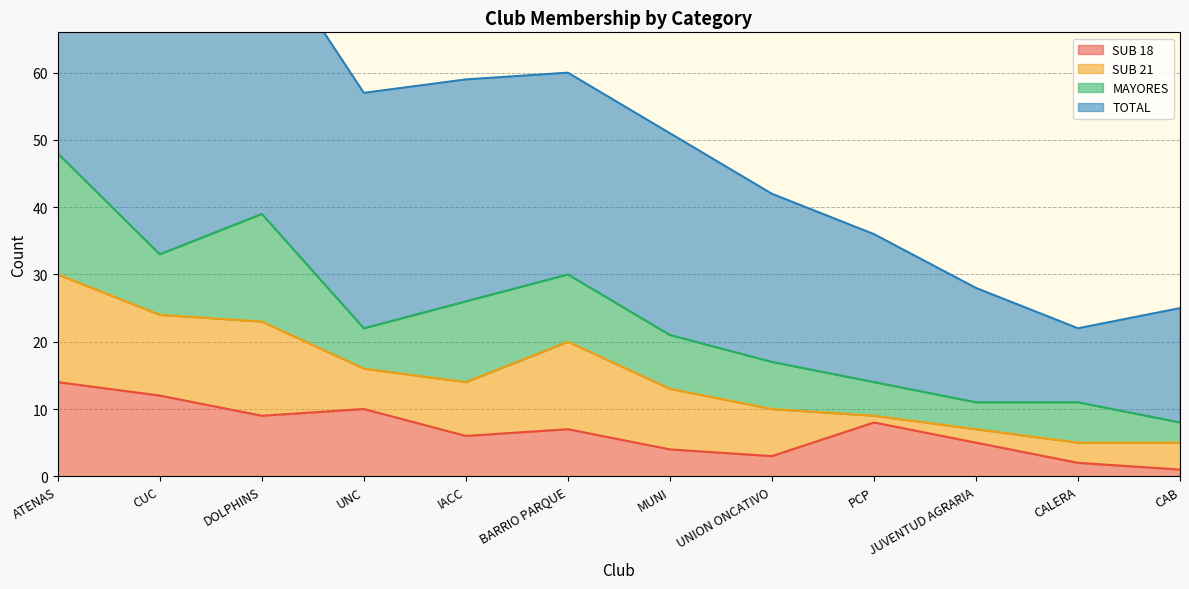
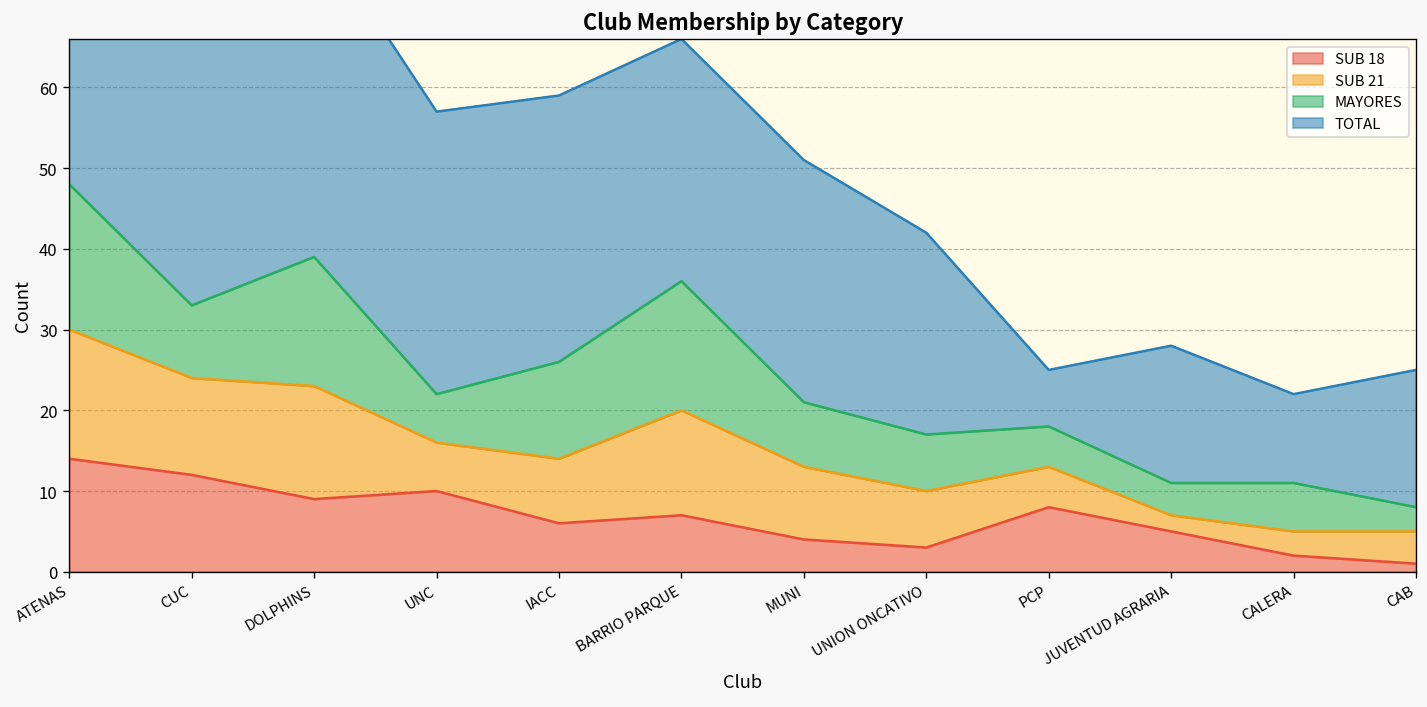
  {
    "SUB 18": {
      "ATENAS": 14,
      "CUC": 12,
      "DOLPHINS": 9,
      "UNC": 10,
      "IACC": 6,
      "BARRIO PARQUE": 7,
      "MUNI": 4,
      "UNION ONCATIVO": 3,
      "PCP": 8,
      "JUVENTUD AGRARIA": 5,
      "CALERA": 2,
      "CAB": 1
    },
    "SUB 21": {
      "ATENAS": 16,
      "CUC": 12,
      "DOLPHINS": 14,
      "UNC": 6,
      "IACC": 8,
      "BARRIO PARQUE": 13,
      "MUNI": 9,
      "UNION ONCATIVO": 7,
-     "PCP": 1,
+     "PCP": 5,
      "JUVENTUD AGRARIA": 2,
      "CALERA": 3,
      "CAB": 4
    },
    "MAYORES": {
      "ATENAS": 18,
      "CUC": 9,
      "DOLPHINS": 16,
      "UNC": 6,
      "IACC": 12,
-     "BARRIO PARQUE": 10,
+     "BARRIO PARQUE": 16,
      "MUNI": 8,
      "UNION ONCATIVO": 7,
      "PCP": 5,
      "JUVENTUD AGRARIA": 4,
      "CALERA": 6,
      "CAB": 3
    },
    "TOTAL": {
      "UNC": 35,
      "IACC": 33,
      "BARRIO PARQUE": 30,
      "MUNI": 30,
      "UNION ONCATIVO": 25,
-     "PCP": 22,
+     "PCP": 7,
      "JUVENTUD AGRARIA": 17,
      "CALERA": 11,
      "CAB": 17
    }
  }
